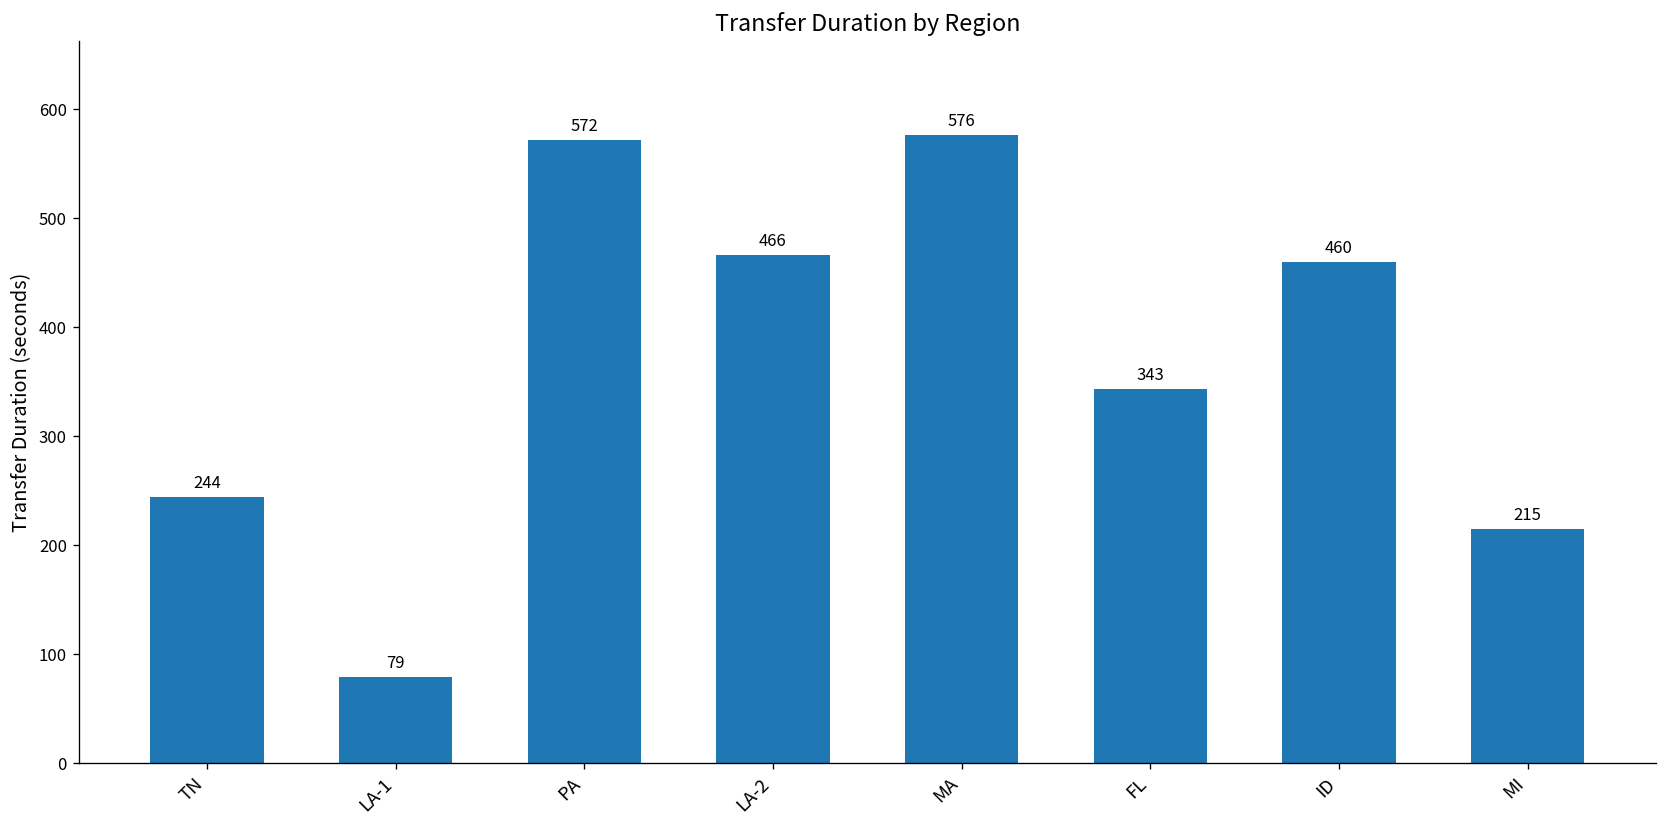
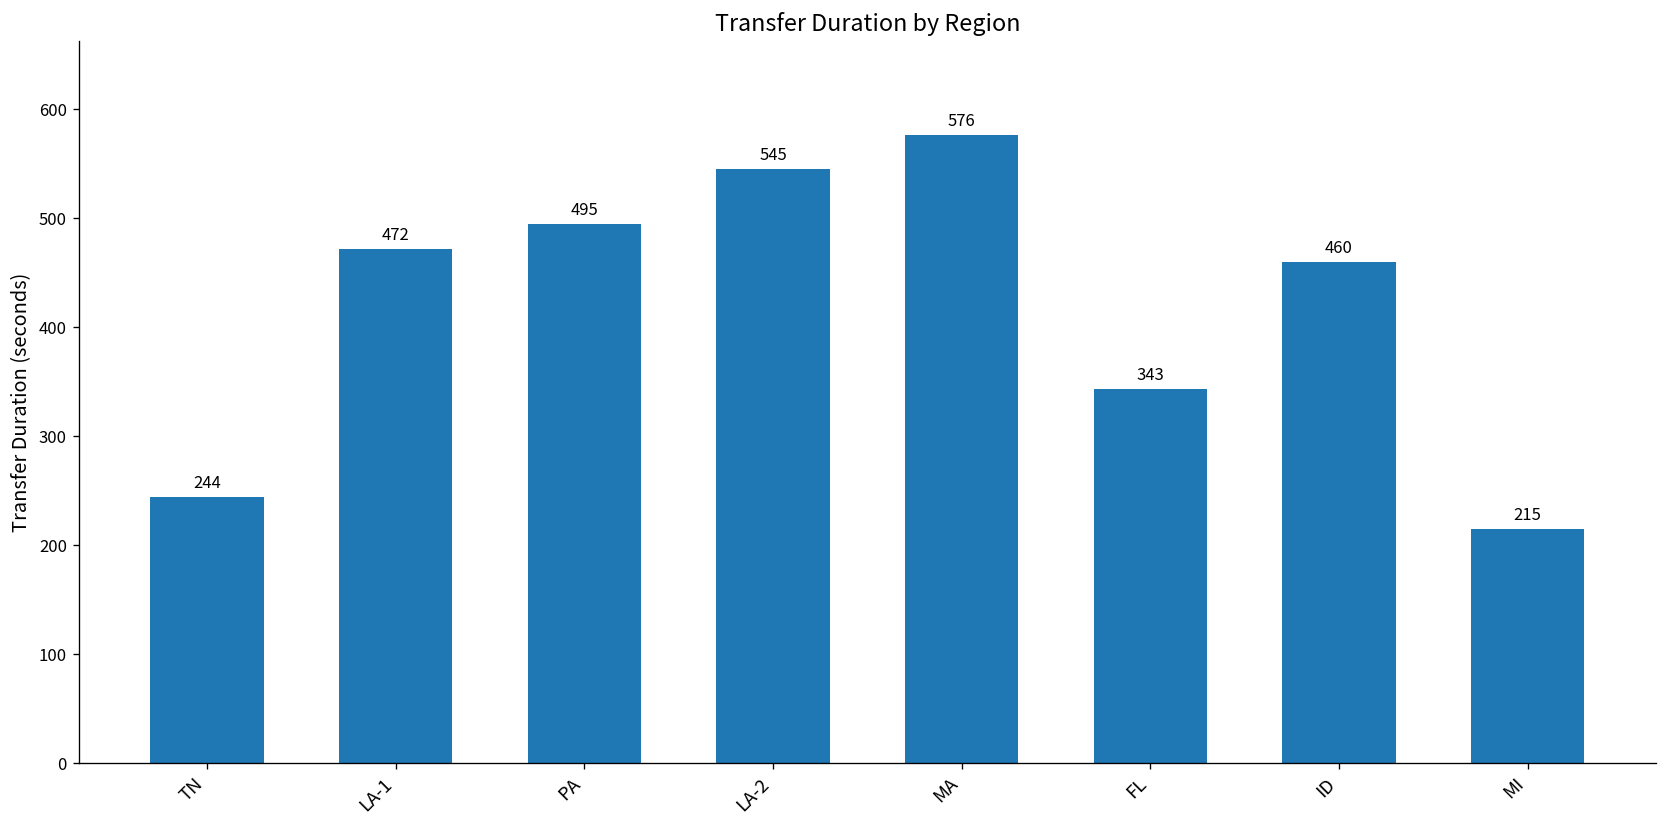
  {
    "TN": 244,
-   "LA-1": 79,
-   "PA": 572,
-   "LA-2": 466,
+   "LA-1": 472,
+   "PA": 495,
+   "LA-2": 545,
    "MA": 576,
    "FL": 343,
    "ID": 460,
    "MI": 215
  }
